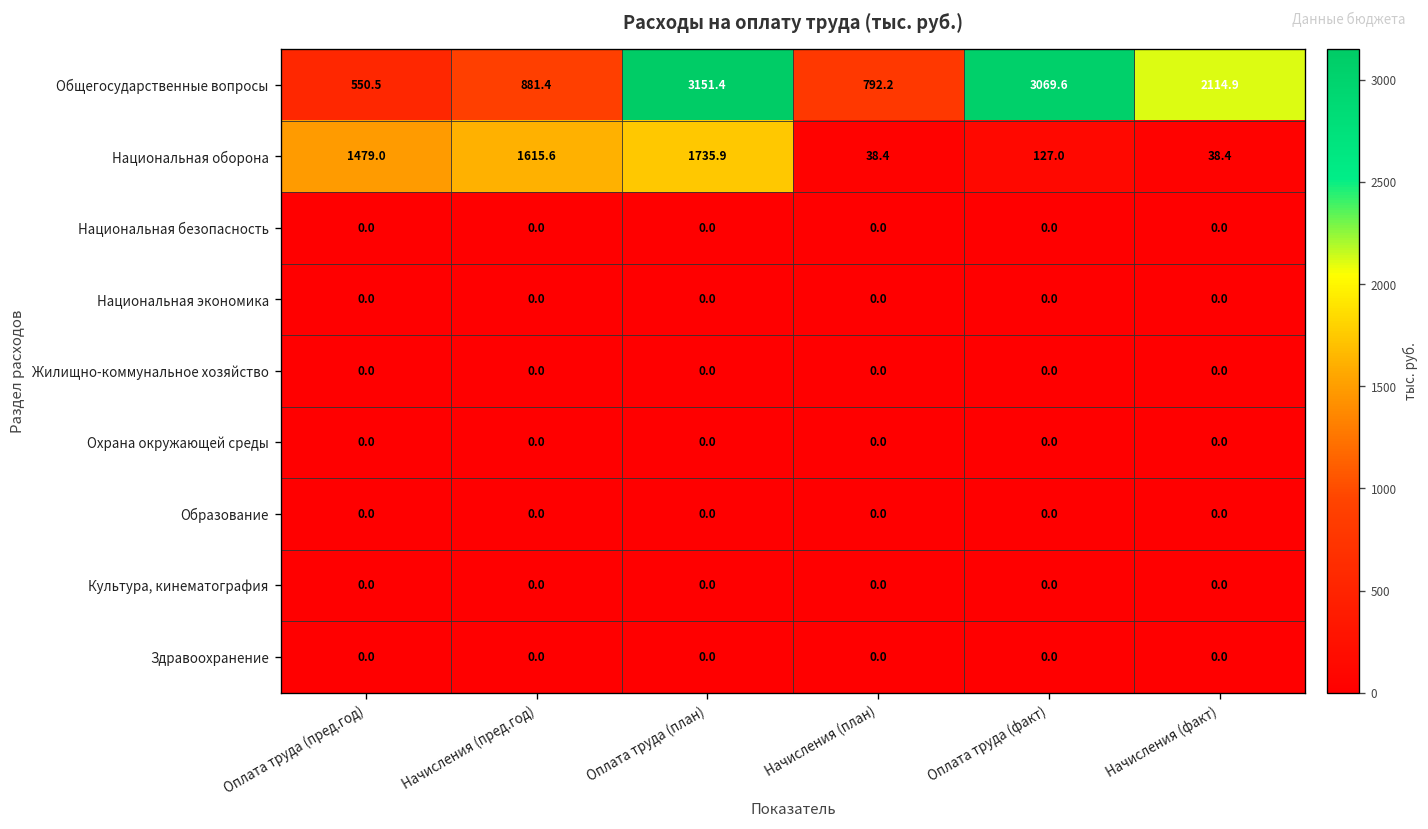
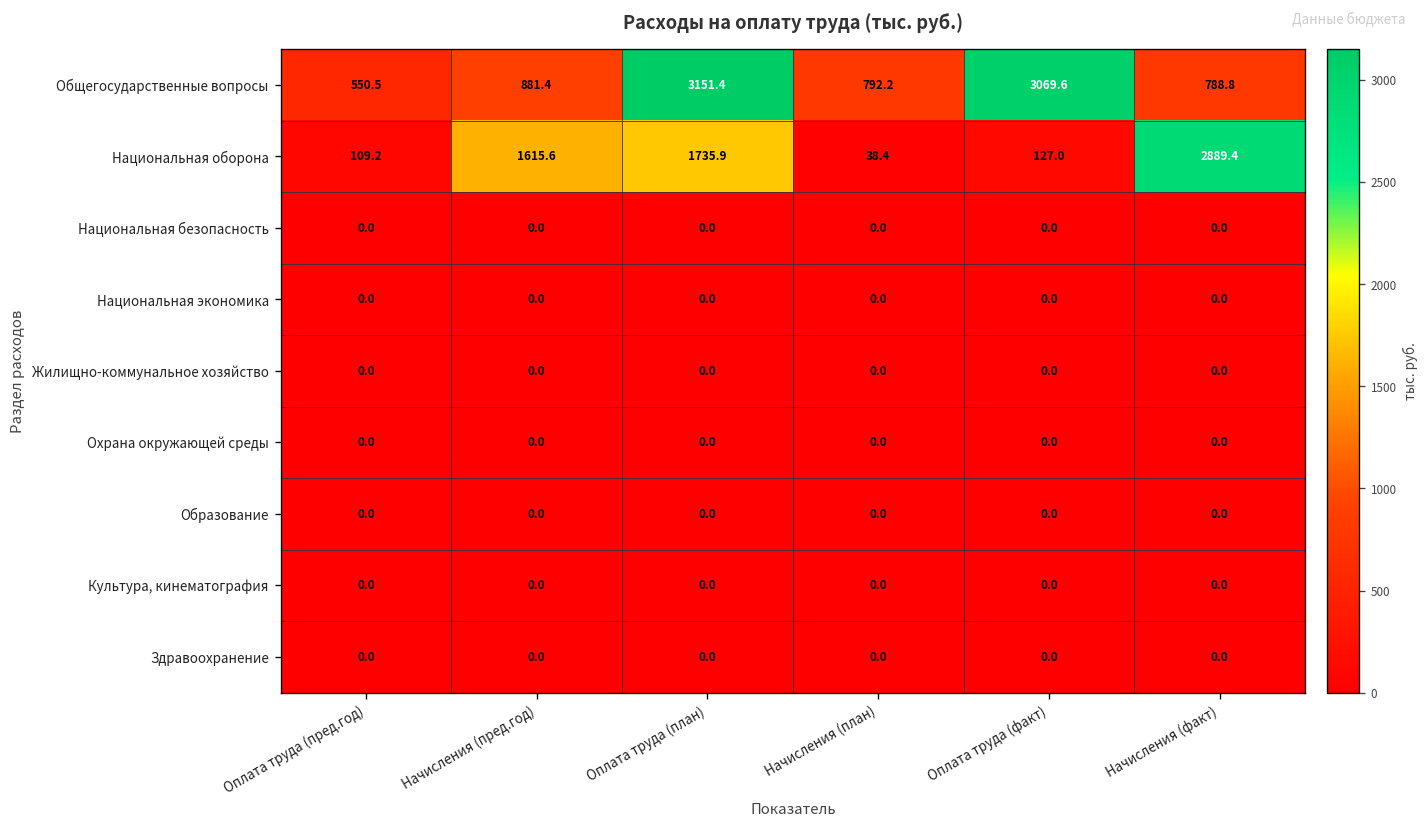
  {
    "Общегосударственные вопросы": {
      "Оплата труда (пред.год)": 550.5,
      "Начисления (пред.год)": 881.4,
      "Оплата труда (план)": 3151.4,
      "Начисления (план)": 792.2,
      "Оплата труда (факт)": 3069.6,
-     "Начисления (факт)": 2114.9
+     "Начисления (факт)": 788.8
    },
    "Национальная оборона": {
-     "Оплата труда (пред.год)": 1479.0,
+     "Оплата труда (пред.год)": 109.2,
      "Начисления (пред.год)": 1615.6,
      "Оплата труда (план)": 1735.9,
      "Начисления (план)": 38.4,
      "Оплата труда (факт)": 127.0,
-     "Начисления (факт)": 38.4
+     "Начисления (факт)": 2889.4
    },
    "Национальная безопасность": {
      "Оплата труда (пред.год)": 0.0,
      "Начисления (пред.год)": 0.0,
      "Оплата труда (план)": 0.0,
      "Начисления (план)": 0.0,
      "Оплата труда (факт)": 0.0,
      "Начисления (факт)": 0.0
    },
    "Национальная экономика": {
      "Оплата труда (пред.год)": 0.0,
      "Начисления (пред.год)": 0.0,
      "Оплата труда (план)": 0.0,
      "Начисления (план)": 0.0,
      "Оплата труда (факт)": 0.0,
      "Начисления (факт)": 0.0
    },
    "Жилищно-коммунальное хозяйство": {
      "Оплата труда (пред.год)": 0.0,
      "Начисления (пред.год)": 0.0,
      "Оплата труда (план)": 0.0,
      "Начисления (план)": 0.0,
      "Оплата труда (факт)": 0.0,
      "Начисления (факт)": 0.0
    },
    "Охрана окружающей среды": {
      "Оплата труда (пред.год)": 0.0,
      "Начисления (пред.год)": 0.0,
      "Оплата труда (план)": 0.0,
      "Начисления (план)": 0.0,
      "Оплата труда (факт)": 0.0,
      "Начисления (факт)": 0.0
    },
    "Образование": {
      "Оплата труда (пред.год)": 0.0,
      "Начисления (пред.год)": 0.0,
      "Оплата труда (план)": 0.0,
      "Начисления (план)": 0.0,
      "Оплата труда (факт)": 0.0,
      "Начисления (факт)": 0.0
    },
    "Культура, кинематография": {
      "Оплата труда (пред.год)": 0.0,
      "Начисления (пред.год)": 0.0,
      "Оплата труда (план)": 0.0,
      "Начисления (план)": 0.0,
      "Оплата труда (факт)": 0.0,
      "Начисления (факт)": 0.0
    },
    "Здравоохранение": {
      "Оплата труда (пред.год)": 0.0,
      "Начисления (пред.год)": 0.0,
      "Оплата труда (план)": 0.0,
      "Начисления (план)": 0.0,
      "Оплата труда (факт)": 0.0,
      "Начисления (факт)": 0.0
    }
  }
